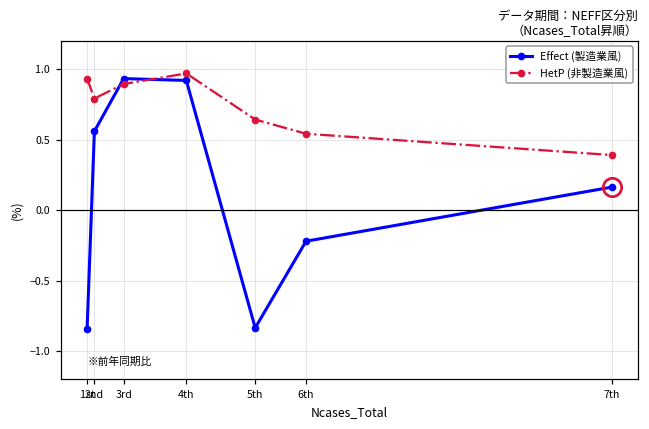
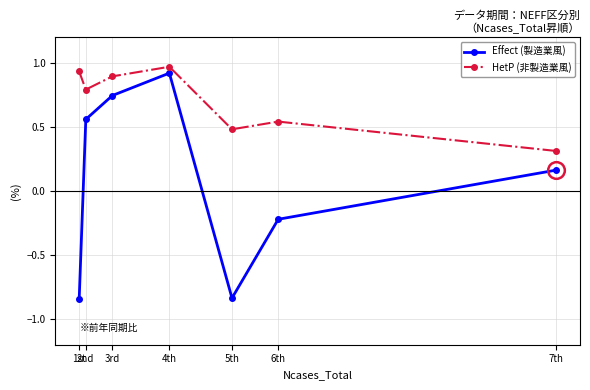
  {
    "Effect (製造業風)": {
-     "3rd": 0.93,
+     "3rd": 0.75,
      "4th": 0.92,
      "5th": -0.84,
      "6th": -0.22
    },
    "HetP (非製造業風)": {
      "3rd": 0.90,
      "4th": 0.97,
-     "5th": 0.64,
+     "5th": 0.48,
      "6th": 0.54,
-     "7th": 0.39
+     "7th": 0.31
    }
  }
